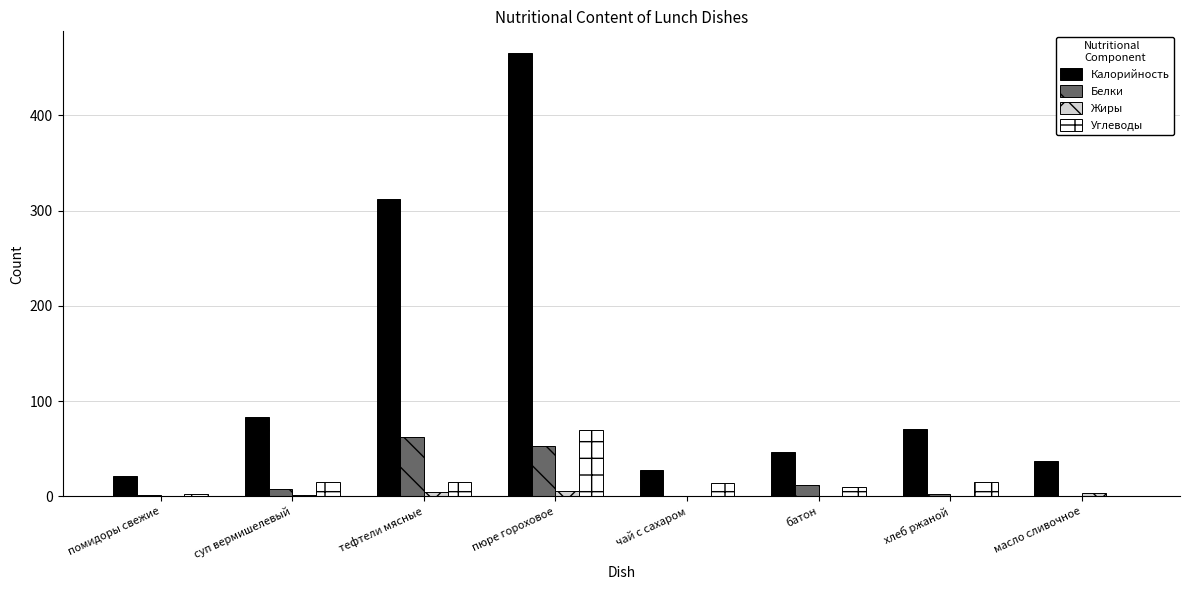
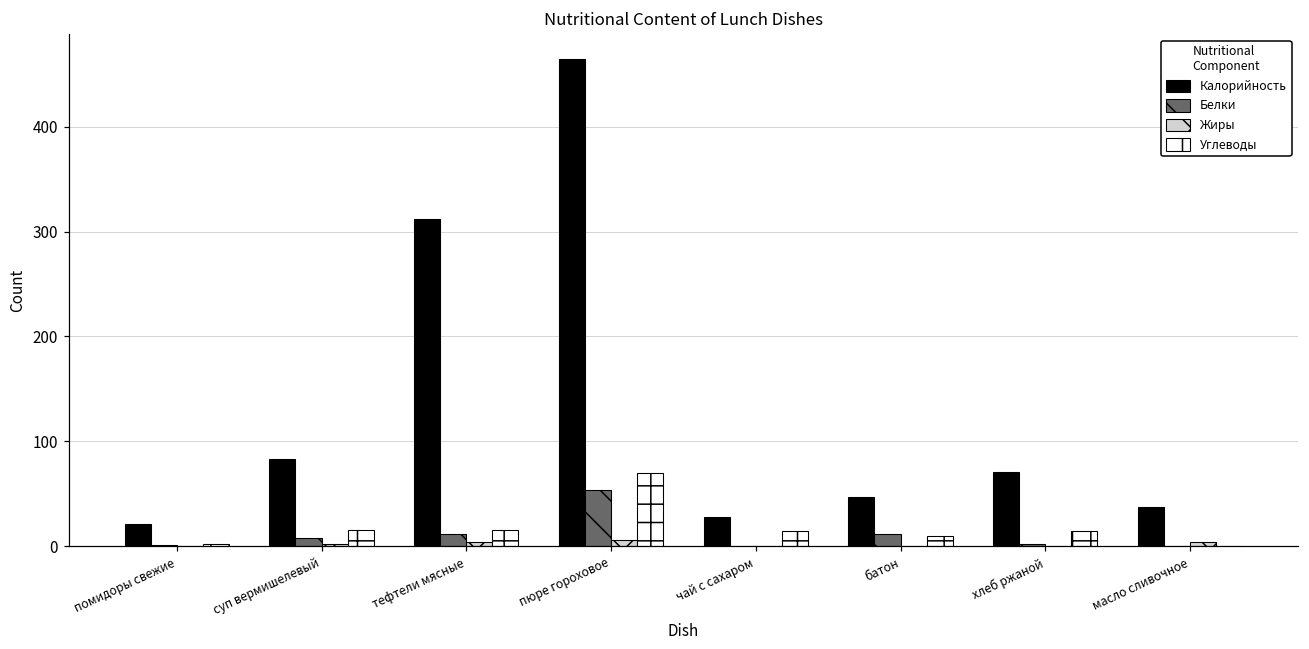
  {
    "Калорийность": {
      "помидоры свежие": 20,
      "суп вермишелевый": 80,
      "тефтели мясные": 310,
      "пюре гороховое": 460,
      "чай с сахаром": 30,
      "батон": 50,
      "хлеб ржаной": 70,
      "масло сливочное": 40
    },
    "Белки": {
      "суп вермишелевый": 10,
-     "тефтели мясные": 60,
+     "тефтели мясные": 10,
      "пюре гороховое": 50,
      "батон": 10,
      "масло сливочное": 0
    },
    "Жиры": {
      "тефтели мясные": 0,
      "пюре гороховое": 10,
      "чай с сахаром": 0,
      "масло сливочное": 0
    },
    "Углеводы": {
      "суп вермишелевый": 20,
      "тефтели мясные": 10,
      "пюре гороховое": 70,
      "чай с сахаром": 10,
      "батон": 10,
      "хлеб ржаной": 10
    }
  }
